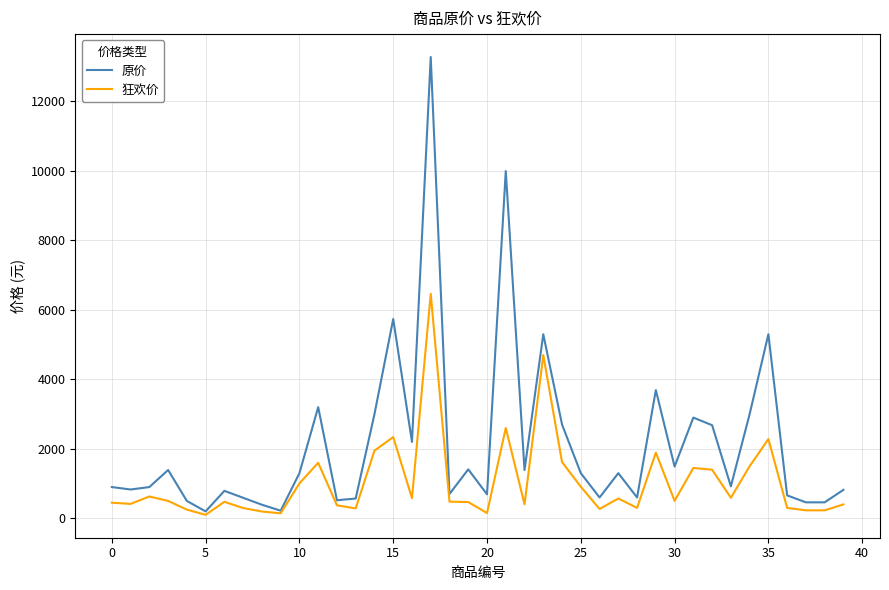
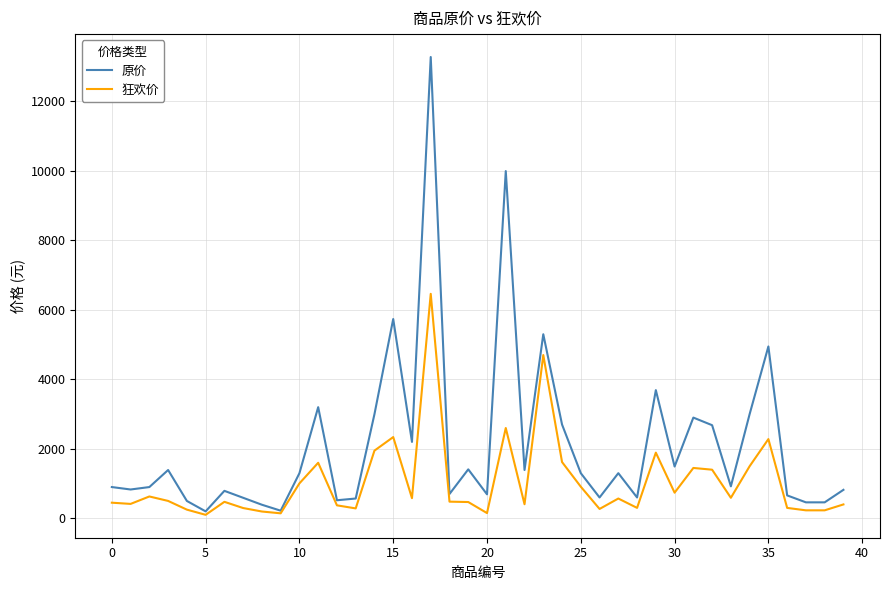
  {
    "原价": {
      "0": 900,
      "5": 200,
      "10": 1300,
      "15": 5700,
      "20": 700,
      "25": 1300,
      "30": 1500,
-     "35": 5300
+     "35": 4900
    },
    "狂欢价": {
      "0": 400,
      "5": 100,
      "10": 1000,
      "15": 2300,
      "20": 200,
      "25": 900,
-     "30": 500,
+     "30": 700,
      "35": 2300
    }
  }
